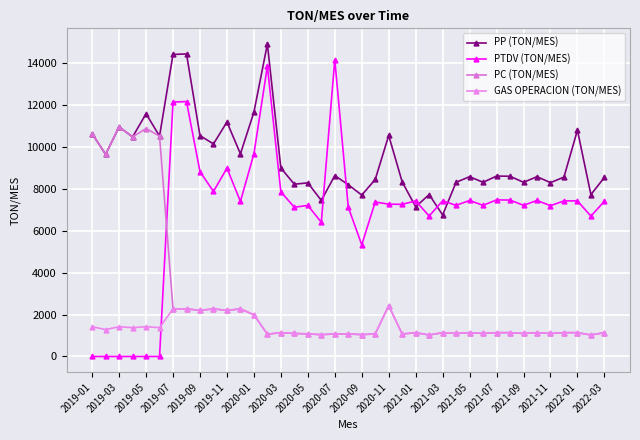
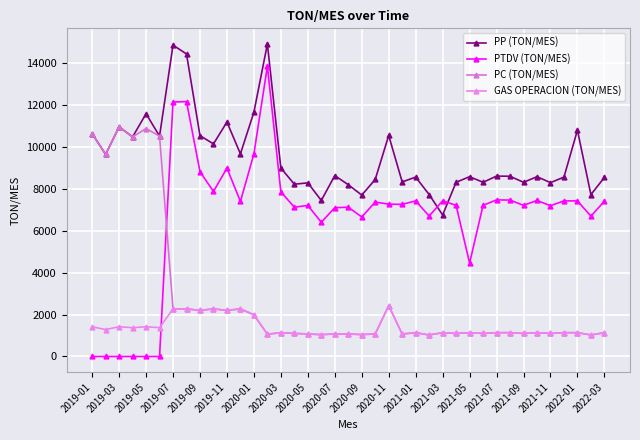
  {
    "PP (TON/MES)": {
      "2019-05": 11600,
-     "2019-07": 14400,
+     "2019-07": 14900,
      "2019-09": 10500,
      "2019-11": 11200,
      "2020-01": 11700,
      "2020-03": 9000,
      "2020-05": 8300,
      "2020-07": 8600,
      "2020-09": 7700,
      "2020-11": 10500,
-     "2021-01": 7100,
+     "2021-01": 8600,
      "2021-03": 6800,
      "2021-05": 8600,
      "2021-07": 8600,
      "2021-09": 8300,
      "2021-11": 8300,
      "2022-01": 10800,
      "2022-03": 8500
    },
    "PTDV (TON/MES)": {
      "2019-01": 0,
      "2019-03": 0,
      "2019-05": 0,
      "2019-07": 12100,
      "2019-09": 8800,
      "2019-11": 9000,
      "2020-01": 9700,
      "2020-03": 7900,
      "2020-05": 7200,
-     "2020-07": 14200,
-     "2020-09": 5300,
+     "2020-07": 7100,
+     "2020-09": 6700,
      "2020-11": 7300,
      "2021-01": 7400,
      "2021-03": 7400,
-     "2021-05": 7400,
+     "2021-05": 4500,
      "2021-07": 7500,
      "2021-09": 7200,
      "2021-11": 7200,
      "2022-01": 7400,
      "2022-03": 7400
    }
  }
